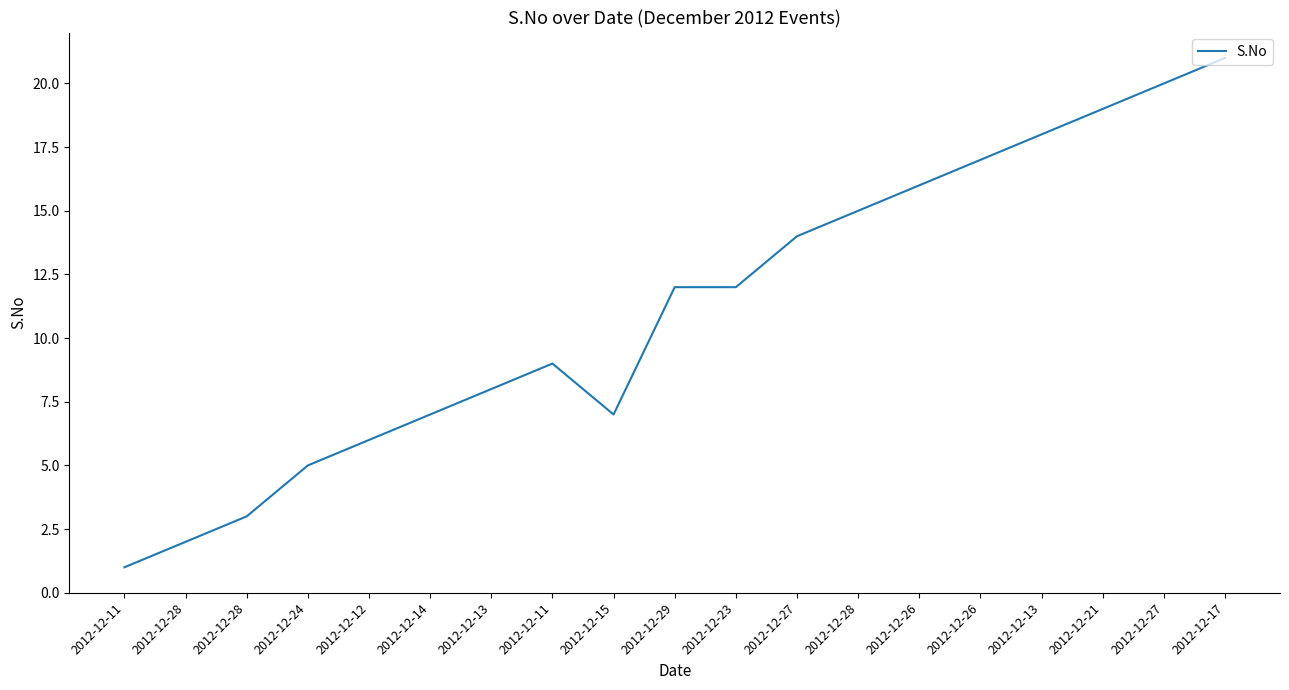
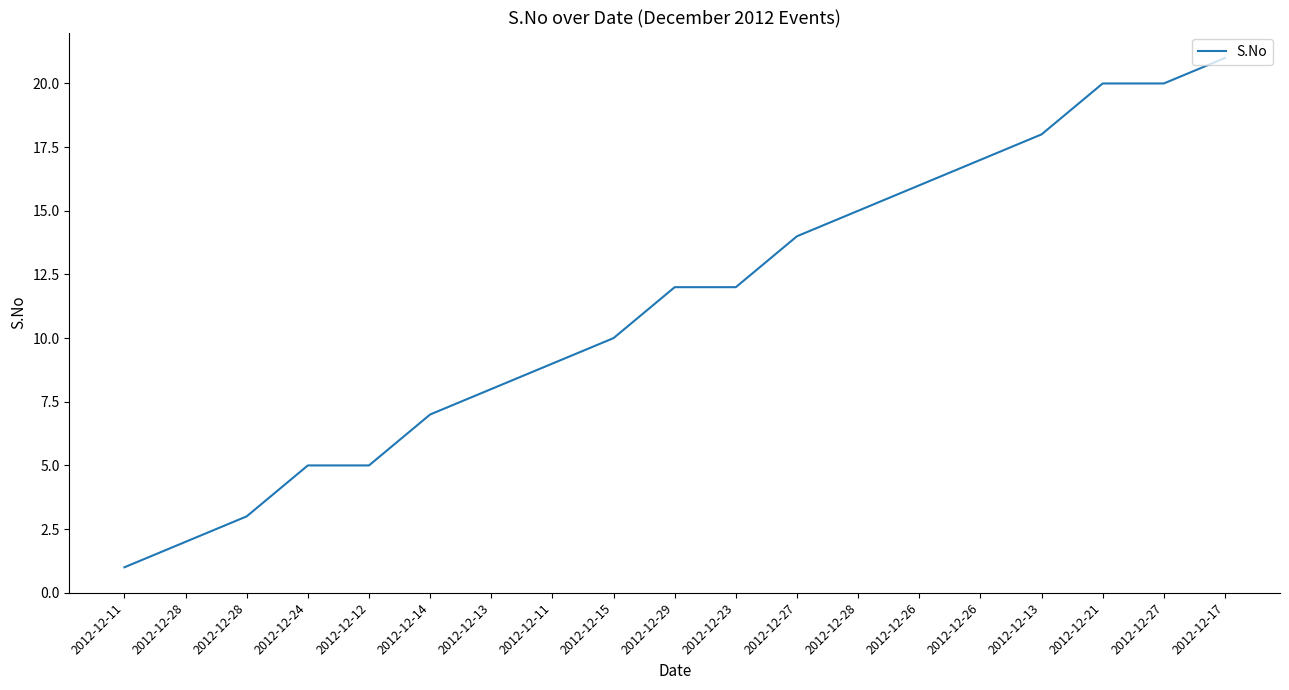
  {
    "2012-12-24": 5,
-   "2012-12-12": 6,
+   "2012-12-12": 5,
    "2012-12-14": 7,
-   "2012-12-15": 7,
+   "2012-12-15": 10,
    "2012-12-29": 12,
    "2012-12-23": 12,
-   "2012-12-21": 19
+   "2012-12-21": 20
  }
